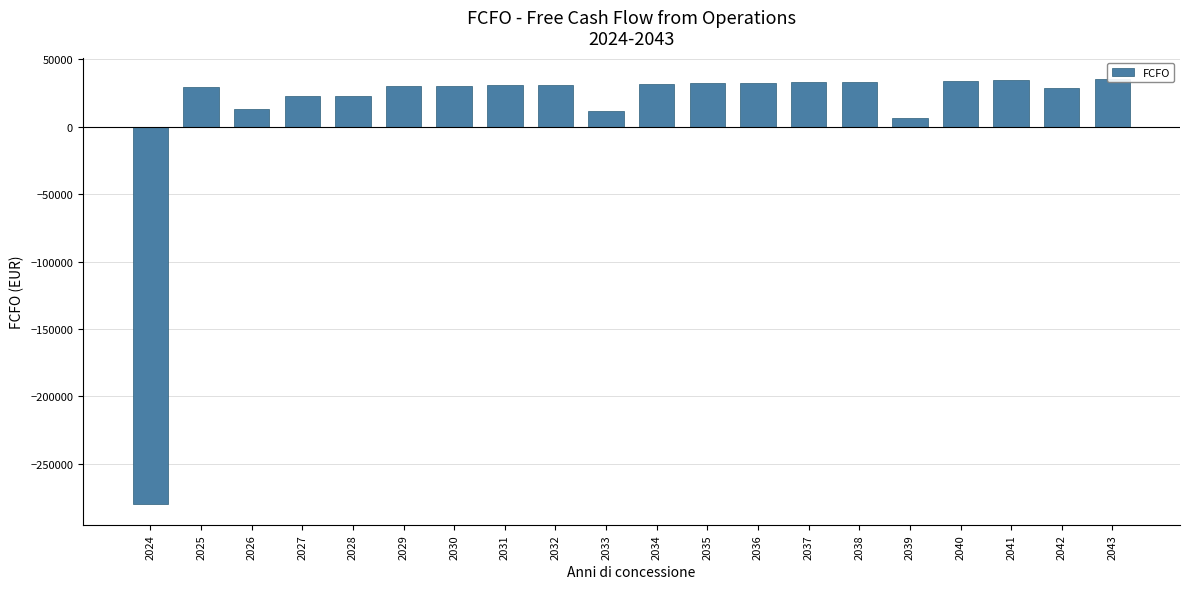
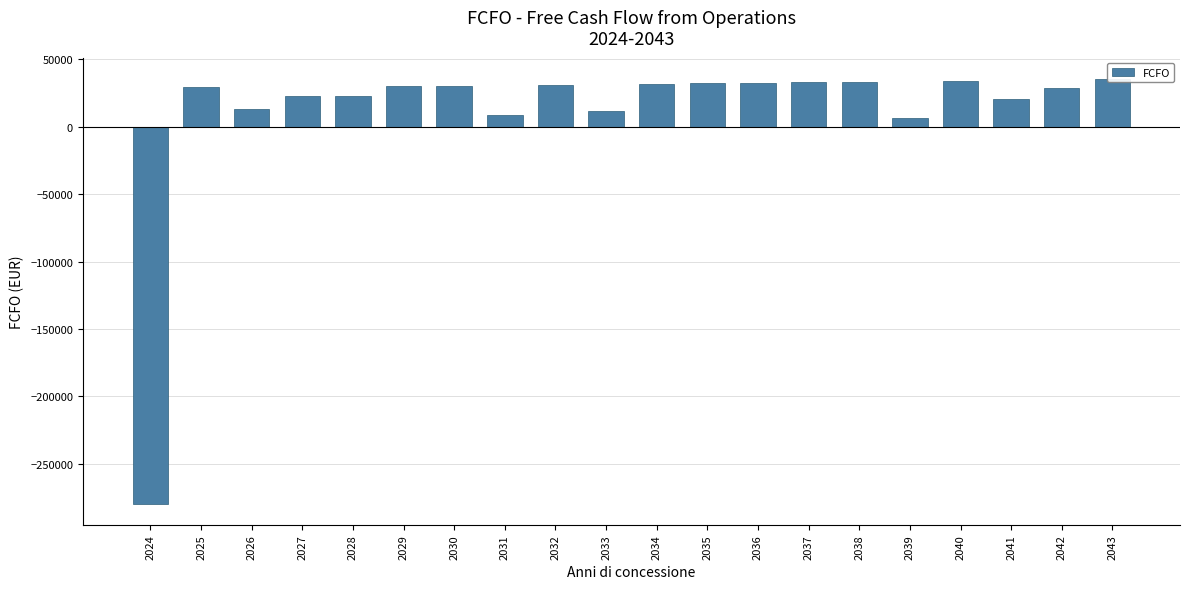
  {
    "2024": -280000,
    "2025": 29000,
    "2026": 13000,
    "2027": 23000,
    "2028": 22000,
    "2029": 30000,
    "2030": 30000,
-   "2031": 31000,
+   "2031": 9000,
    "2032": 31000,
    "2033": 12000,
    "2034": 32000,
    "2035": 32000,
    "2036": 33000,
    "2037": 33000,
    "2038": 33000,
    "2039": 7000,
    "2040": 34000,
-   "2041": 35000,
+   "2041": 21000,
    "2042": 29000
  }
